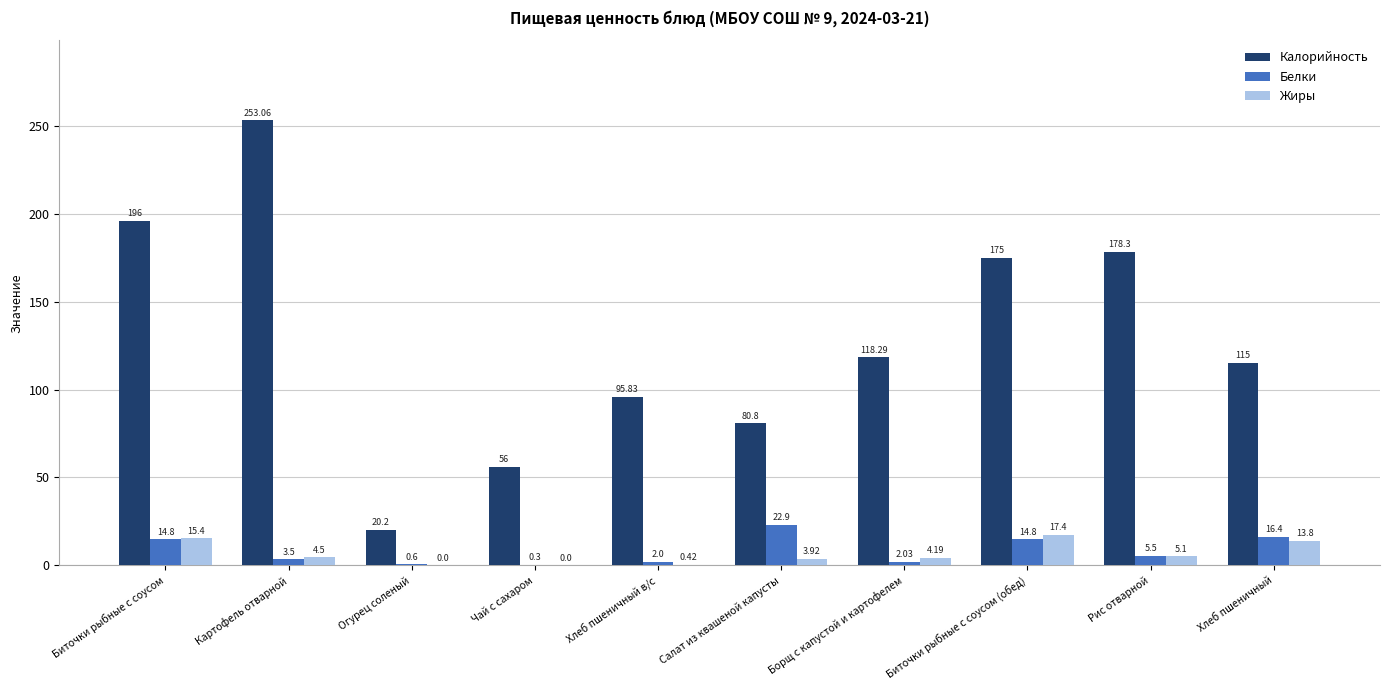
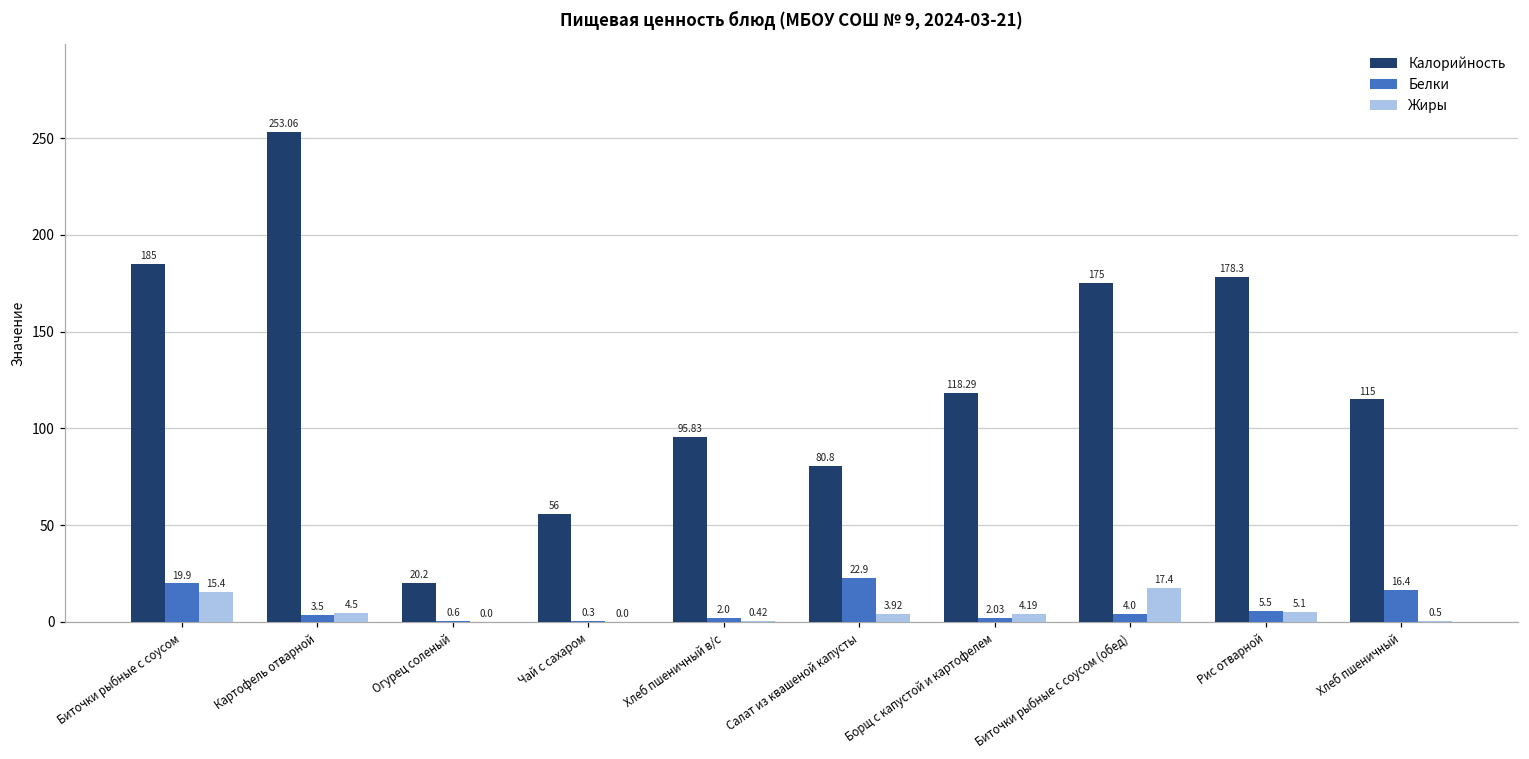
  {
    "Калорийность": {
-     "Биточки рыбные с соусом": 196,
+     "Биточки рыбные с соусом": 185,
      "Картофель отварной": 253.06,
      "Огурец соленый": 20.2,
      "Чай с сахаром": 56,
      "Хлеб пшеничный в/с": 95.83,
      "Салат из квашеной капусты": 80.8,
      "Борщ с капустой и картофелем": 118.29,
      "Биточки рыбные с соусом (обед)": 175,
      "Рис отварной": 178.3,
      "Хлеб пшеничный": 115
    },
    "Белки": {
-     "Биточки рыбные с соусом": 14.8,
+     "Биточки рыбные с соусом": 19.9,
      "Картофель отварной": 3.5,
      "Огурец соленый": 0.6,
      "Чай с сахаром": 0.3,
      "Хлеб пшеничный в/с": 2.0,
      "Салат из квашеной капусты": 22.9,
      "Борщ с капустой и картофелем": 2.03,
-     "Биточки рыбные с соусом (обед)": 14.8,
+     "Биточки рыбные с соусом (обед)": 4.0,
      "Рис отварной": 5.5,
      "Хлеб пшеничный": 16.4
    },
    "Жиры": {
      "Биточки рыбные с соусом": 15.4,
      "Картофель отварной": 4.5,
      "Огурец соленый": 0.0,
      "Чай с сахаром": 0.0,
      "Хлеб пшеничный в/с": 0.42,
      "Салат из квашеной капусты": 3.92,
      "Борщ с капустой и картофелем": 4.19,
      "Биточки рыбные с соусом (обед)": 17.4,
      "Рис отварной": 5.1,
-     "Хлеб пшеничный": 13.8
+     "Хлеб пшеничный": 0.5
    }
  }
